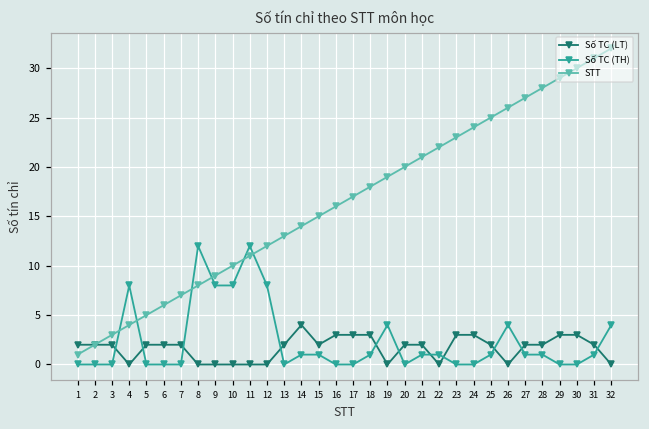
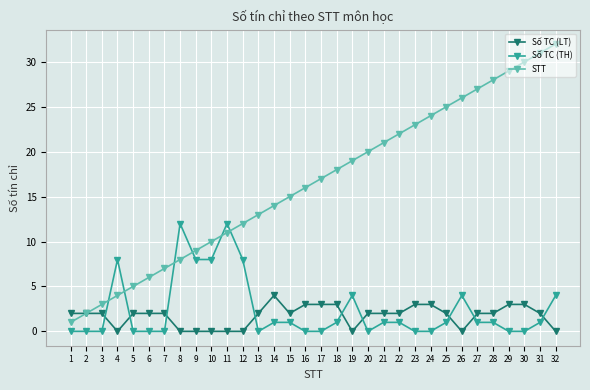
  {
    "Số TC (LT)": {
      "1": 2,
      "3": 2,
      "4": 0,
      "5": 2,
      "6": 2,
      "7": 2,
      "8": 0,
      "9": 0,
      "10": 0,
      "11": 0,
      "12": 0,
      "13": 2,
      "14": 4,
      "15": 2,
      "16": 3,
      "17": 3,
      "18": 3,
      "19": 0,
      "20": 2,
      "21": 2,
-     "22": 0,
+     "22": 2,
      "23": 3,
      "24": 3,
      "25": 2,
      "26": 0,
      "27": 2,
      "28": 2,
      "29": 3,
      "30": 3,
      "31": 2,
      "32": 0
    }
  }
